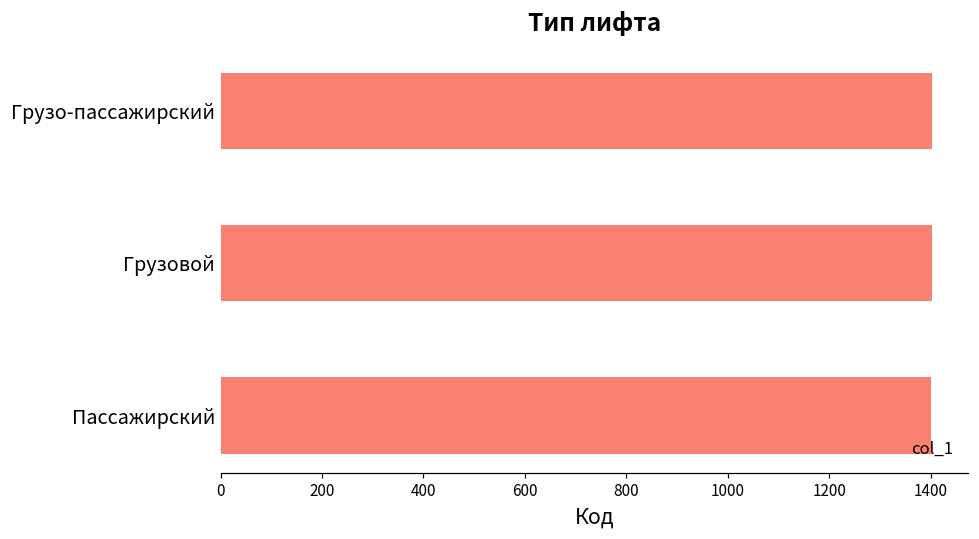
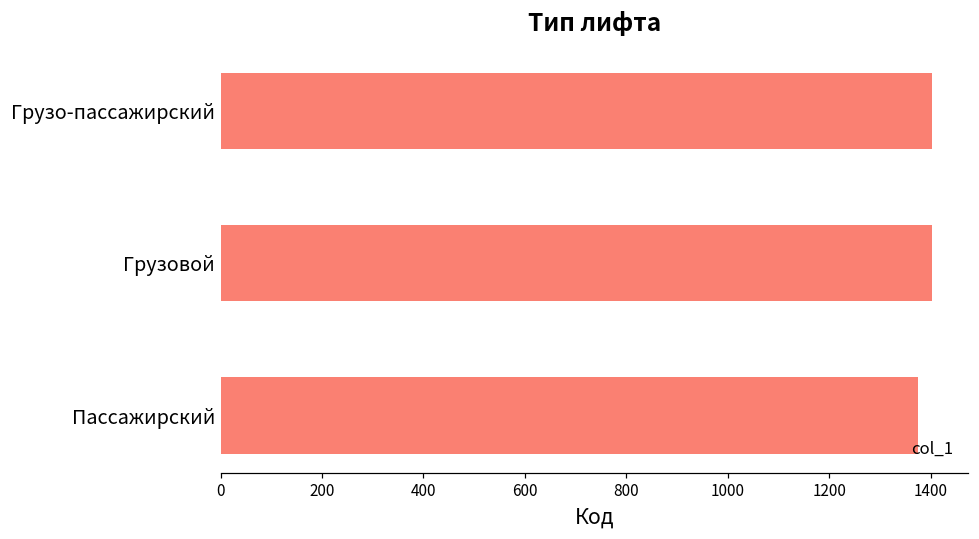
  {
    "Грузо-пассажирский": 1400,
    "Грузовой": 1400,
-   "Пассажирский": 1400
+   "Пассажирский": 1380
  }
